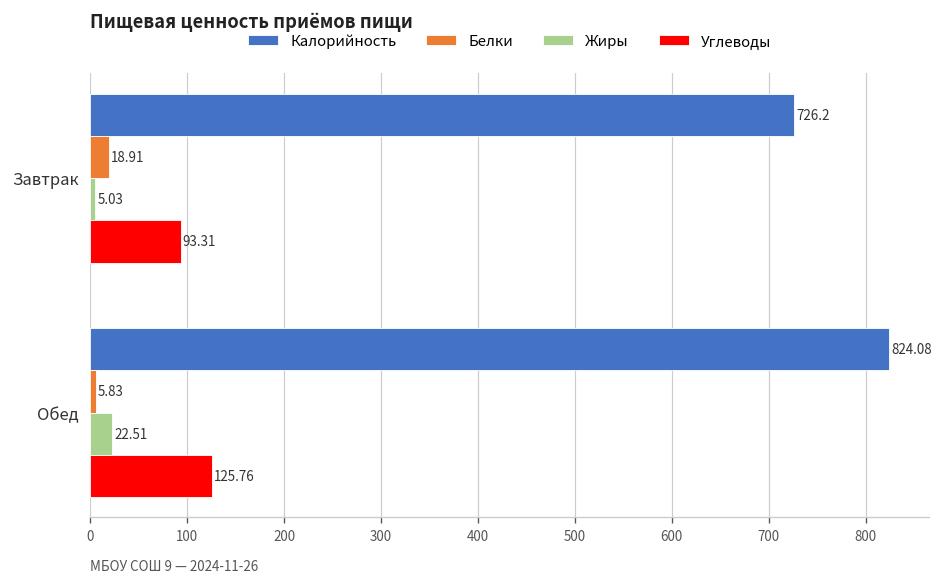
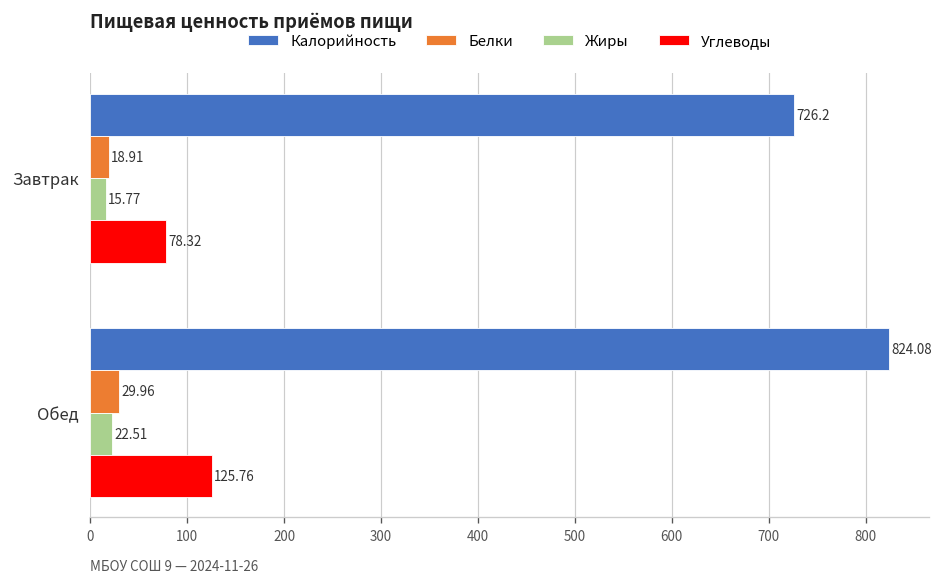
  {
    "Калорийность": {
      "Завтрак": 726.2,
      "Обед": 824.08
    },
    "Белки": {
      "Завтрак": 18.91,
-     "Обед": 5.83
+     "Обед": 29.96
    },
    "Жиры": {
-     "Завтрак": 5.03,
+     "Завтрак": 15.77,
      "Обед": 22.51
    },
    "Углеводы": {
-     "Завтрак": 93.31,
+     "Завтрак": 78.32,
      "Обед": 125.76
    }
  }
